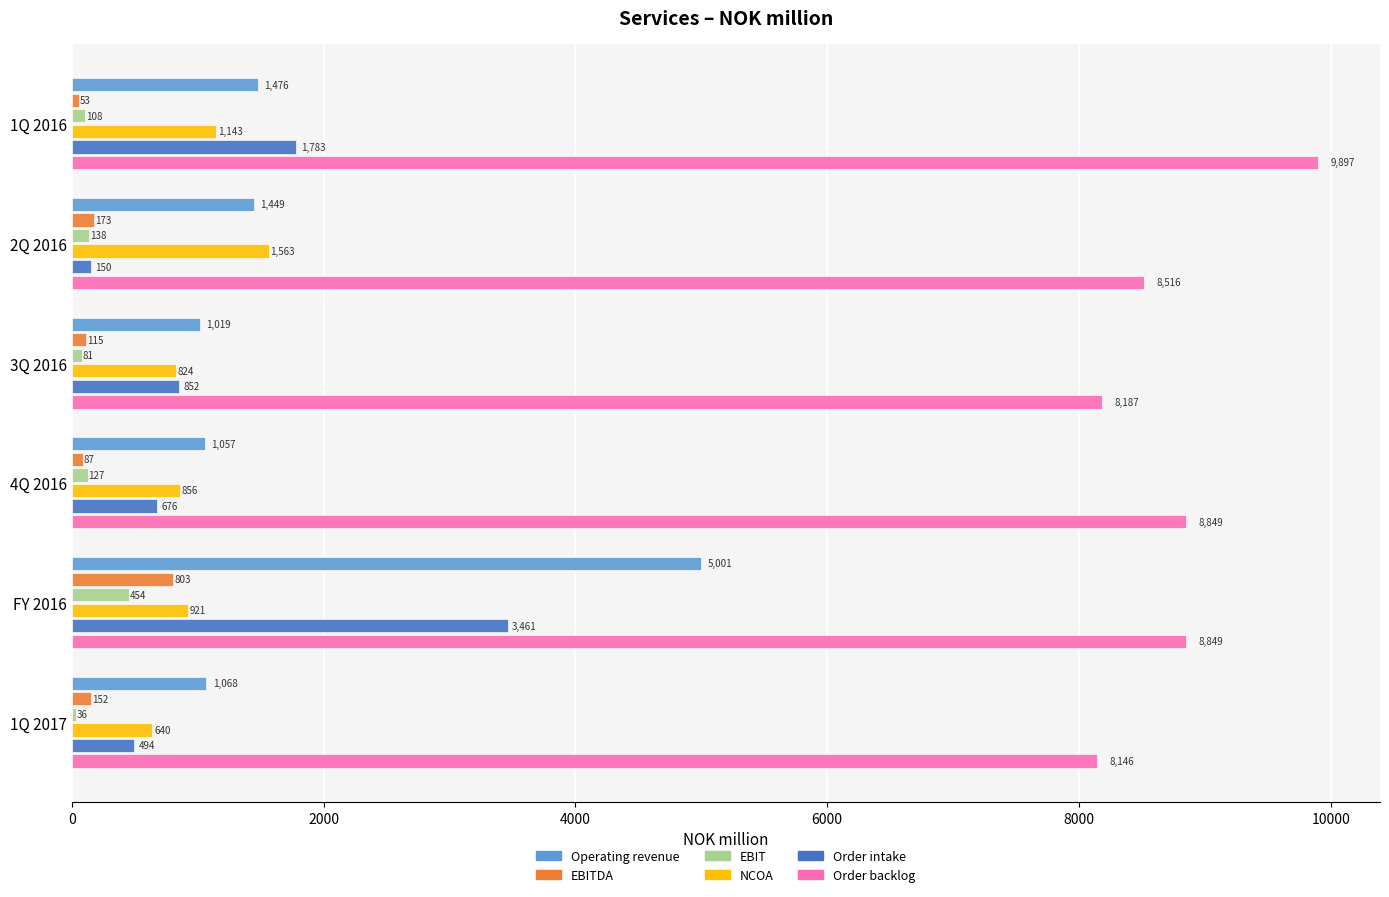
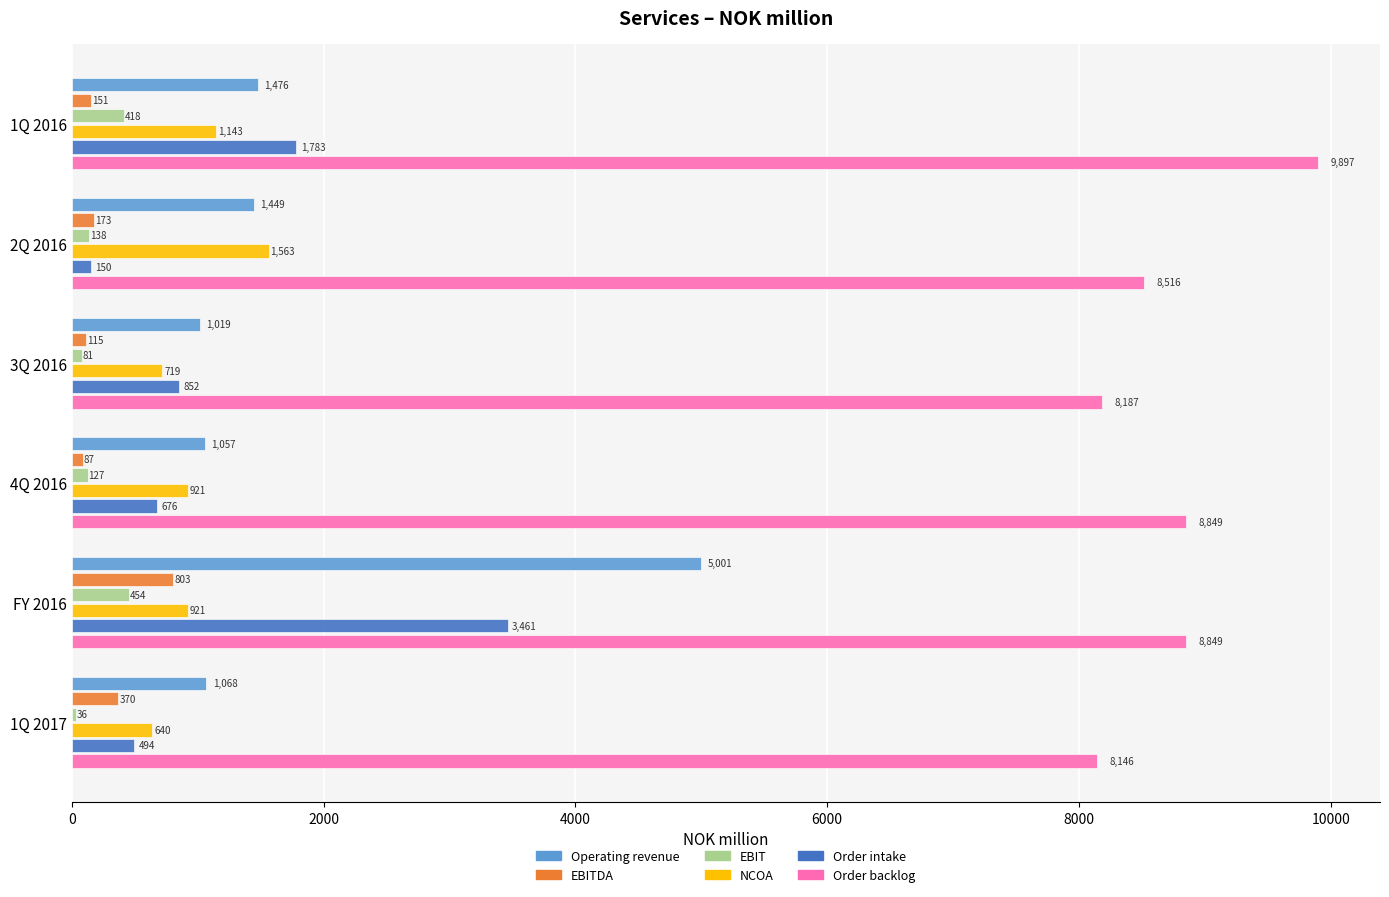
  {
    "EBITDA": {
-     "1Q 2016": "53",
+     "1Q 2016": "151",
      "2Q 2016": "173",
      "3Q 2016": "115",
      "4Q 2016": "87",
      "FY 2016": "803",
-     "1Q 2017": "152"
+     "1Q 2017": "370"
    },
    "EBIT": {
-     "1Q 2016": "108",
+     "1Q 2016": "418",
      "2Q 2016": "138",
      "3Q 2016": "81",
      "4Q 2016": "127",
      "FY 2016": "454",
      "1Q 2017": "36"
    },
    "NCOA": {
      "1Q 2016": "1,143",
      "2Q 2016": "1,563",
-     "3Q 2016": "824",
-     "4Q 2016": "856",
+     "3Q 2016": "719",
+     "4Q 2016": "921",
      "FY 2016": "921",
      "1Q 2017": "640"
    },
    "Order backlog": {
      "1Q 2016": "9,897",
      "2Q 2016": "8,516",
      "3Q 2016": "8,187",
      "4Q 2016": "8,849",
      "FY 2016": "8,849",
      "1Q 2017": "8,146"
    }
  }
